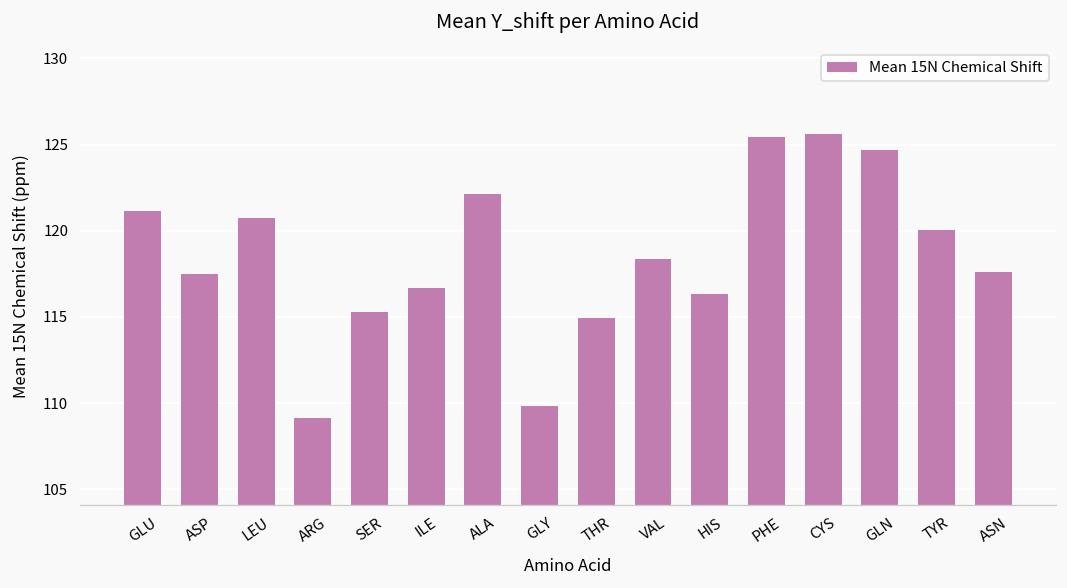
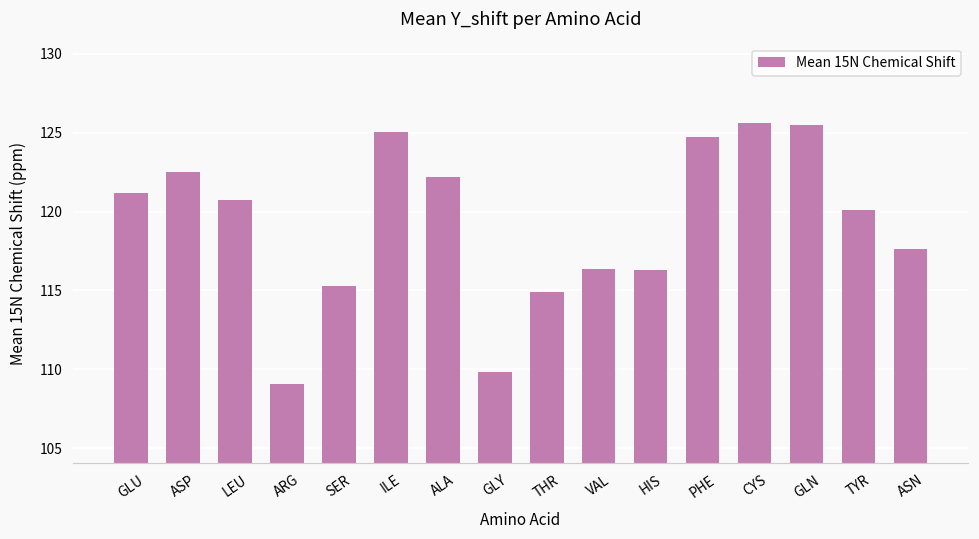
  {
    "GLU": 121.1,
-   "ASP": 117.5,
+   "ASP": 122.5,
    "LEU": 120.7,
    "ARG": 109.1,
    "SER": 115.3,
-   "ILE": 116.7,
+   "ILE": 125.1,
    "ALA": 122.2,
    "GLY": 109.8,
    "THR": 114.9,
-   "VAL": 118.4,
+   "VAL": 116.4,
    "HIS": 116.3,
-   "PHE": 125.4,
+   "PHE": 124.7,
    "CYS": 125.6,
-   "GLN": 124.7,
+   "GLN": 125.5,
    "TYR": 120.1,
    "ASN": 117.6
  }
